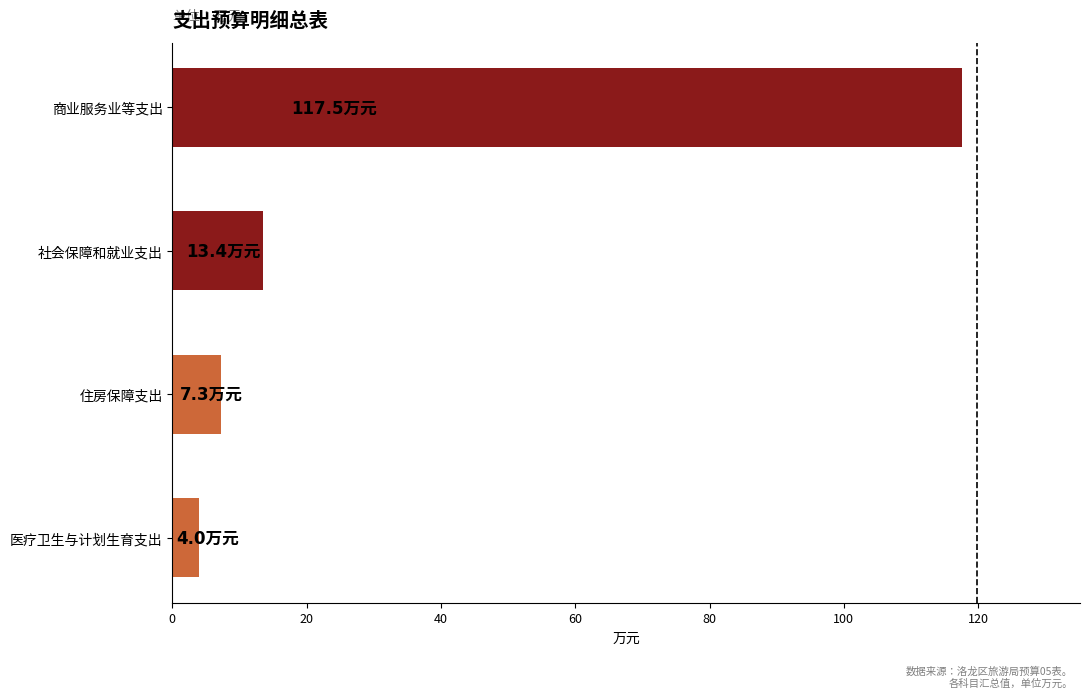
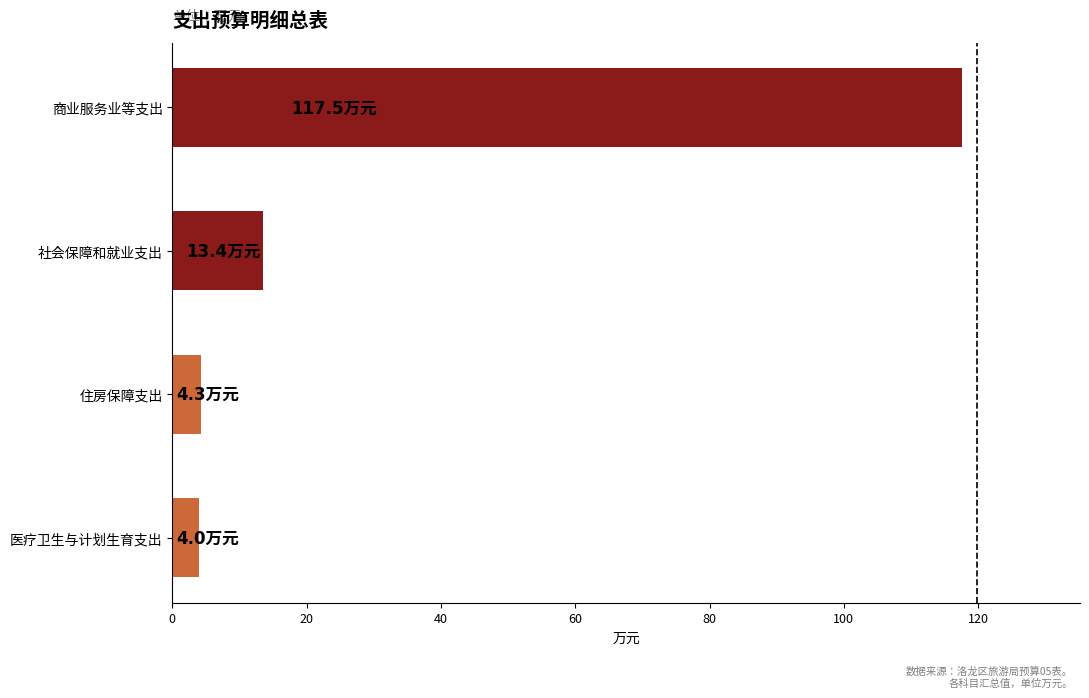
  {
    "商业服务业等支出": 117.5,
    "社会保障和就业支出": 13.4,
-   "住房保障支出": 7.3,
+   "住房保障支出": 4.3,
    "医疗卫生与计划生育支出": 4.0
  }
